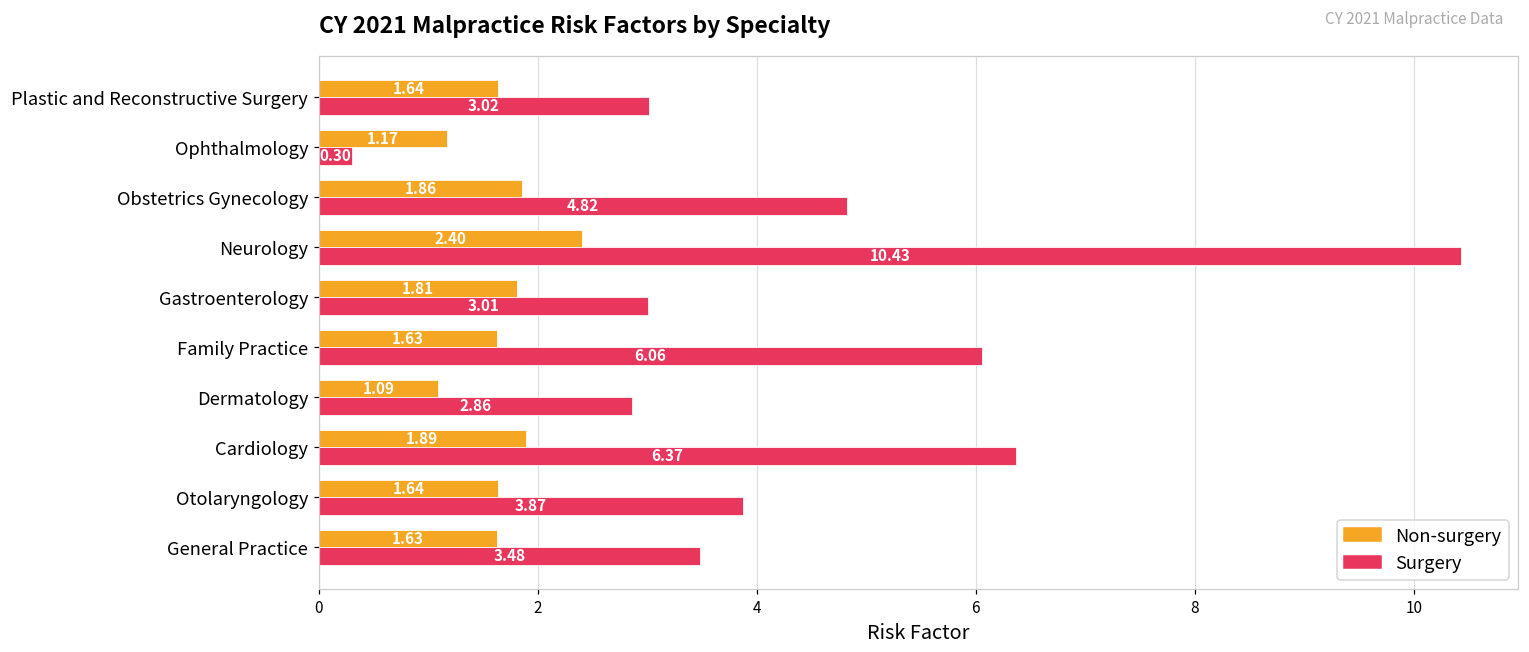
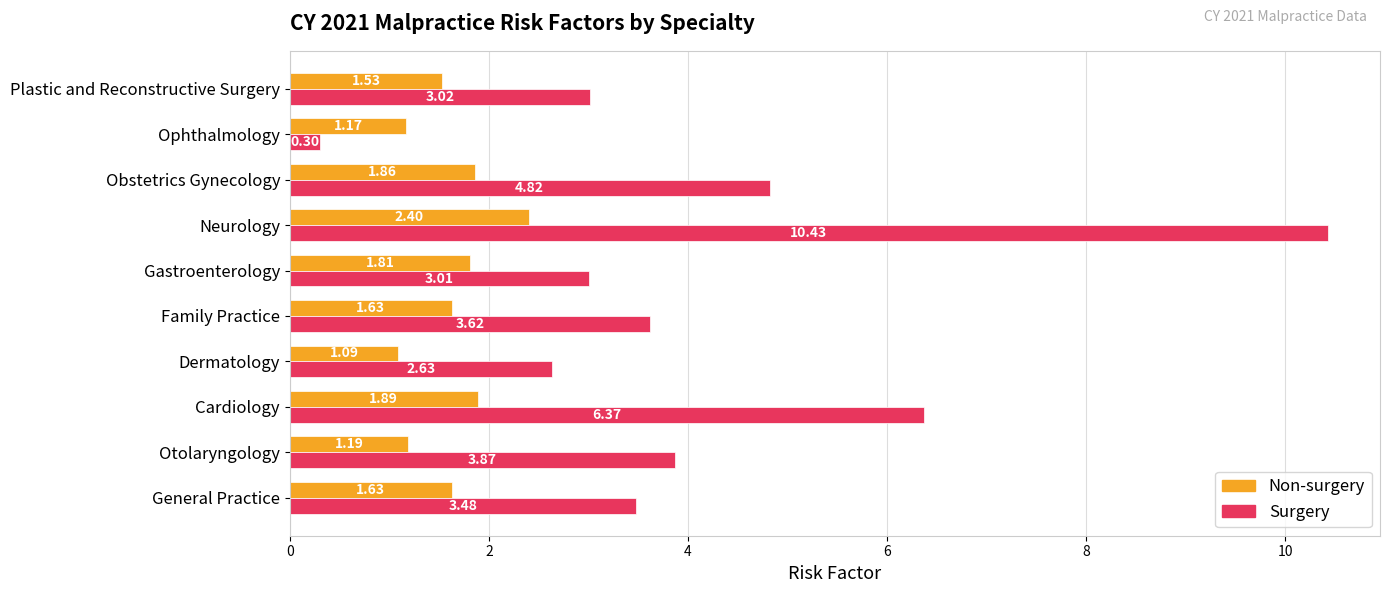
  {
    "Non-surgery": {
-     "Plastic and Reconstructive Surgery": 1.64,
+     "Plastic and Reconstructive Surgery": 1.53,
      "Ophthalmology": 1.17,
      "Obstetrics Gynecology": 1.86,
      "Neurology": 2.40,
      "Gastroenterology": 1.81,
      "Family Practice": 1.63,
      "Dermatology": 1.09,
      "Cardiology": 1.89,
-     "Otolaryngology": 1.64,
+     "Otolaryngology": 1.19,
      "General Practice": 1.63
    },
    "Surgery": {
      "Plastic and Reconstructive Surgery": 3.02,
      "Ophthalmology": 0.30,
      "Obstetrics Gynecology": 4.82,
      "Neurology": 10.43,
      "Gastroenterology": 3.01,
-     "Family Practice": 6.06,
-     "Dermatology": 2.86,
+     "Family Practice": 3.62,
+     "Dermatology": 2.63,
      "Cardiology": 6.37,
      "Otolaryngology": 3.87,
      "General Practice": 3.48
    }
  }
